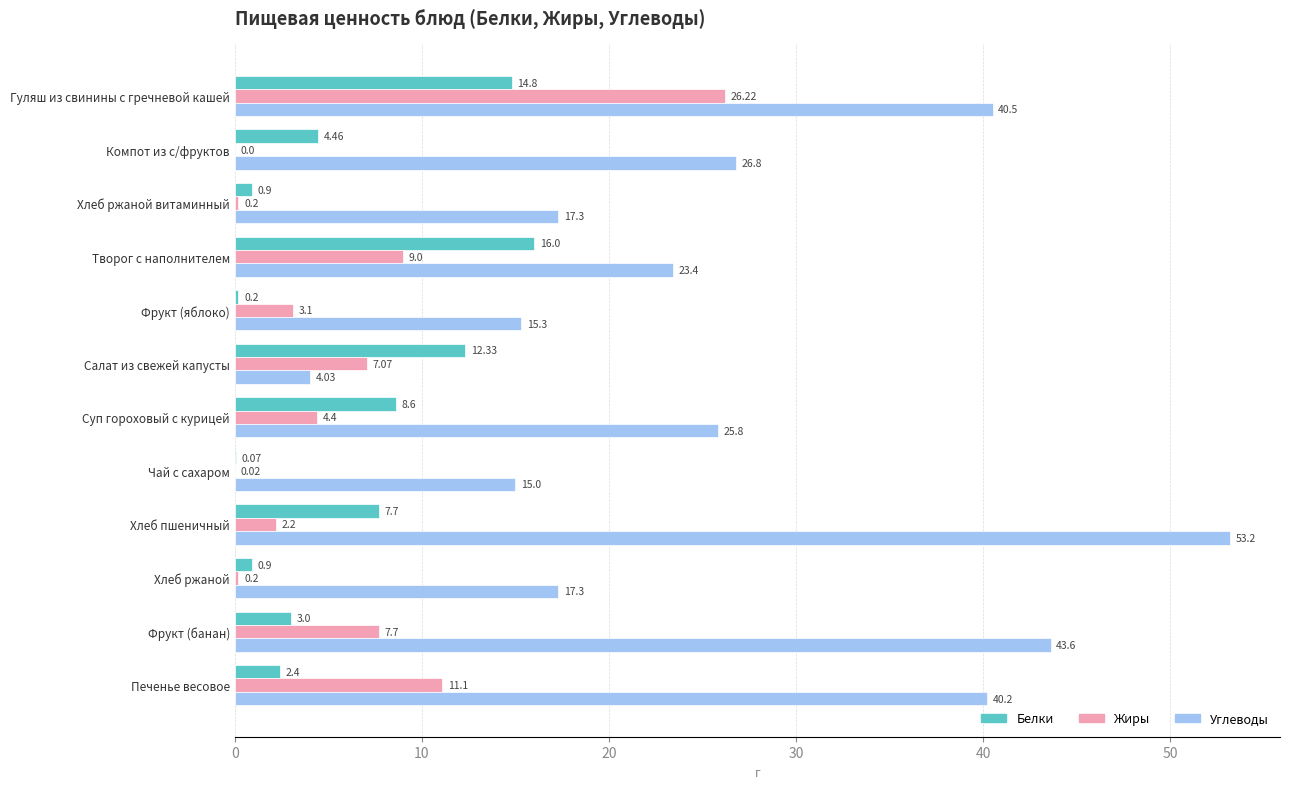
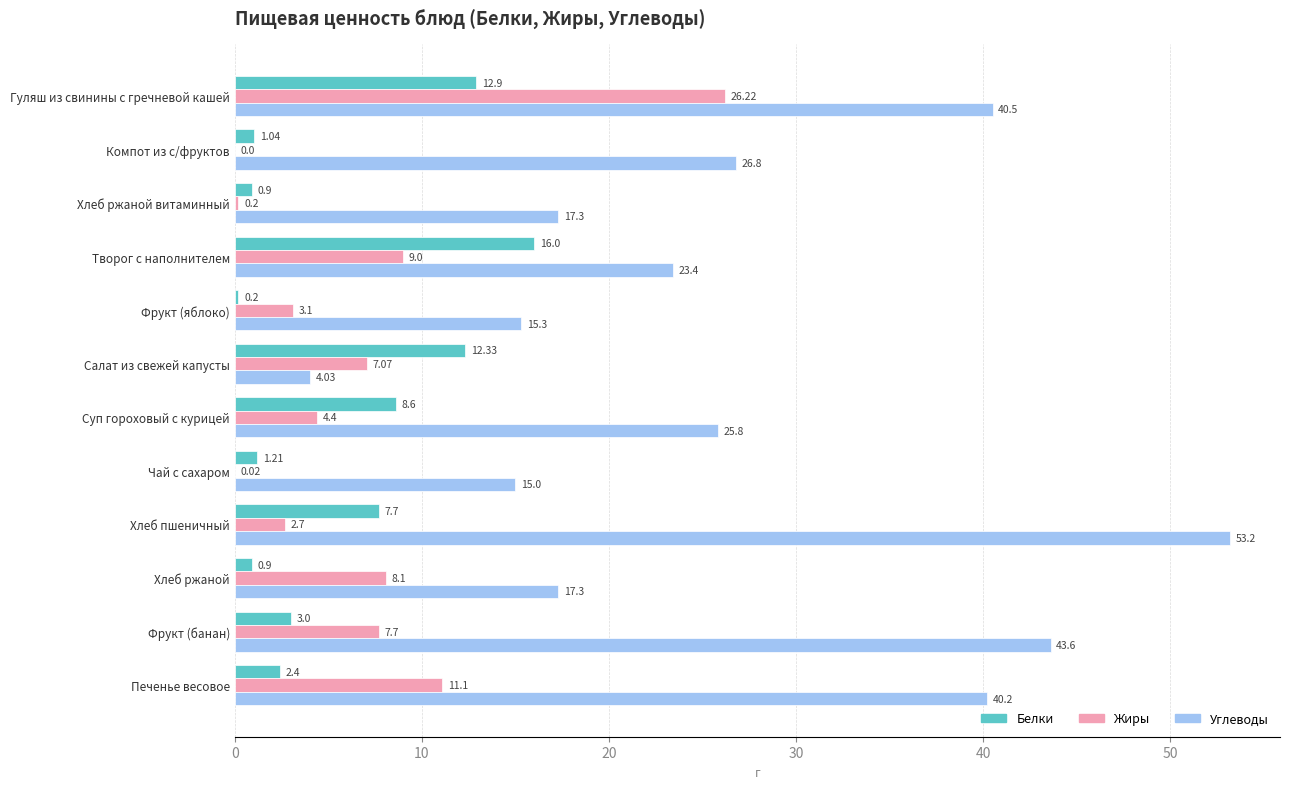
  {
    "Белки": {
-     "Гуляш из свинины с гречневой кашей": 14.8,
-     "Компот из с/фруктов": 4.46,
+     "Гуляш из свинины с гречневой кашей": 12.9,
+     "Компот из с/фруктов": 1.04,
      "Хлеб ржаной витаминный": 0.9,
      "Творог с наполнителем": 16.0,
      "Фрукт (яблоко)": 0.2,
      "Салат из свежей капусты": 12.33,
      "Суп гороховый с курицей": 8.6,
-     "Чай с сахаром": 0.07,
+     "Чай с сахаром": 1.21,
      "Хлеб пшеничный": 7.7,
      "Хлеб ржаной": 0.9,
      "Фрукт (банан)": 3.0,
      "Печенье весовое": 2.4
    },
    "Жиры": {
      "Гуляш из свинины с гречневой кашей": 26.22,
      "Компот из с/фруктов": 0.0,
      "Хлеб ржаной витаминный": 0.2,
      "Творог с наполнителем": 9.0,
      "Фрукт (яблоко)": 3.1,
      "Салат из свежей капусты": 7.07,
      "Суп гороховый с курицей": 4.4,
      "Чай с сахаром": 0.02,
-     "Хлеб пшеничный": 2.2,
-     "Хлеб ржаной": 0.2,
+     "Хлеб пшеничный": 2.7,
+     "Хлеб ржаной": 8.1,
      "Фрукт (банан)": 7.7,
      "Печенье весовое": 11.1
    },
    "Углеводы": {
      "Гуляш из свинины с гречневой кашей": 40.5,
      "Компот из с/фруктов": 26.8,
      "Хлеб ржаной витаминный": 17.3,
      "Творог с наполнителем": 23.4,
      "Фрукт (яблоко)": 15.3,
      "Салат из свежей капусты": 4.03,
      "Суп гороховый с курицей": 25.8,
      "Чай с сахаром": 15.0,
      "Хлеб пшеничный": 53.2,
      "Хлеб ржаной": 17.3,
      "Фрукт (банан)": 43.6,
      "Печенье весовое": 40.2
    }
  }
